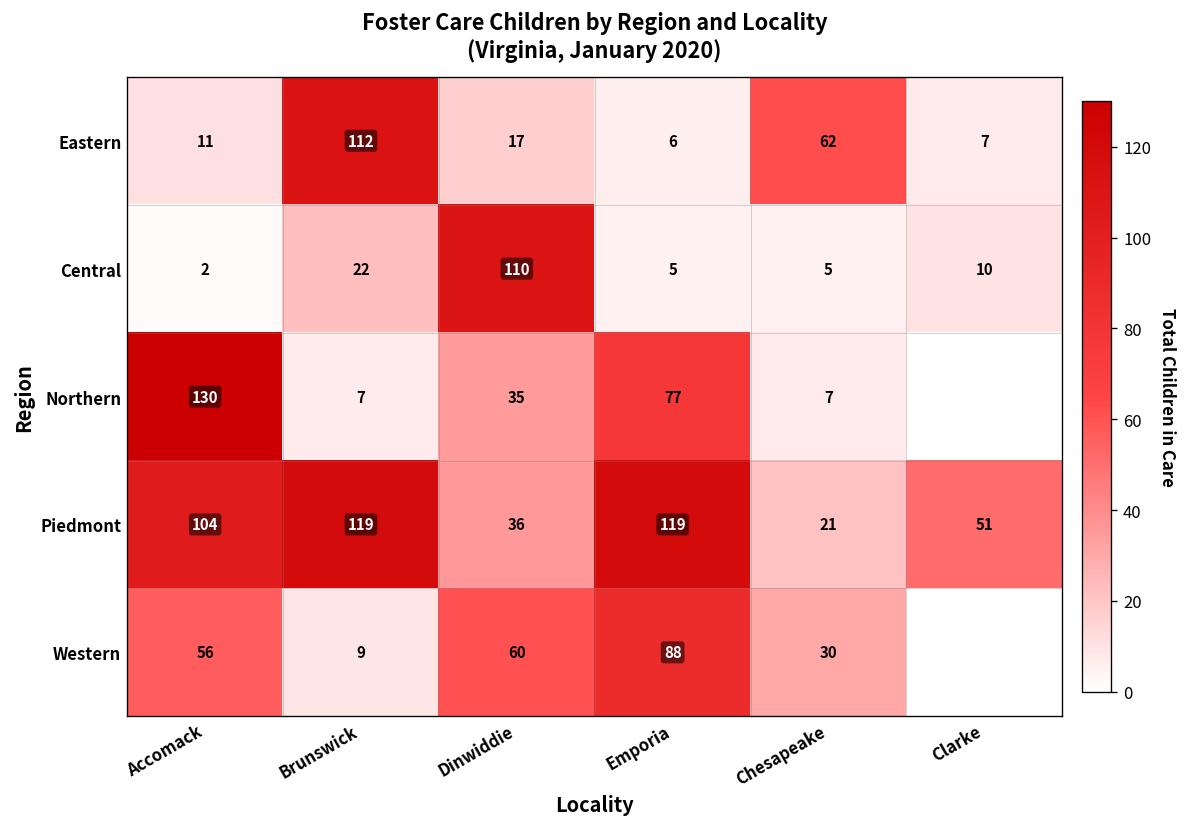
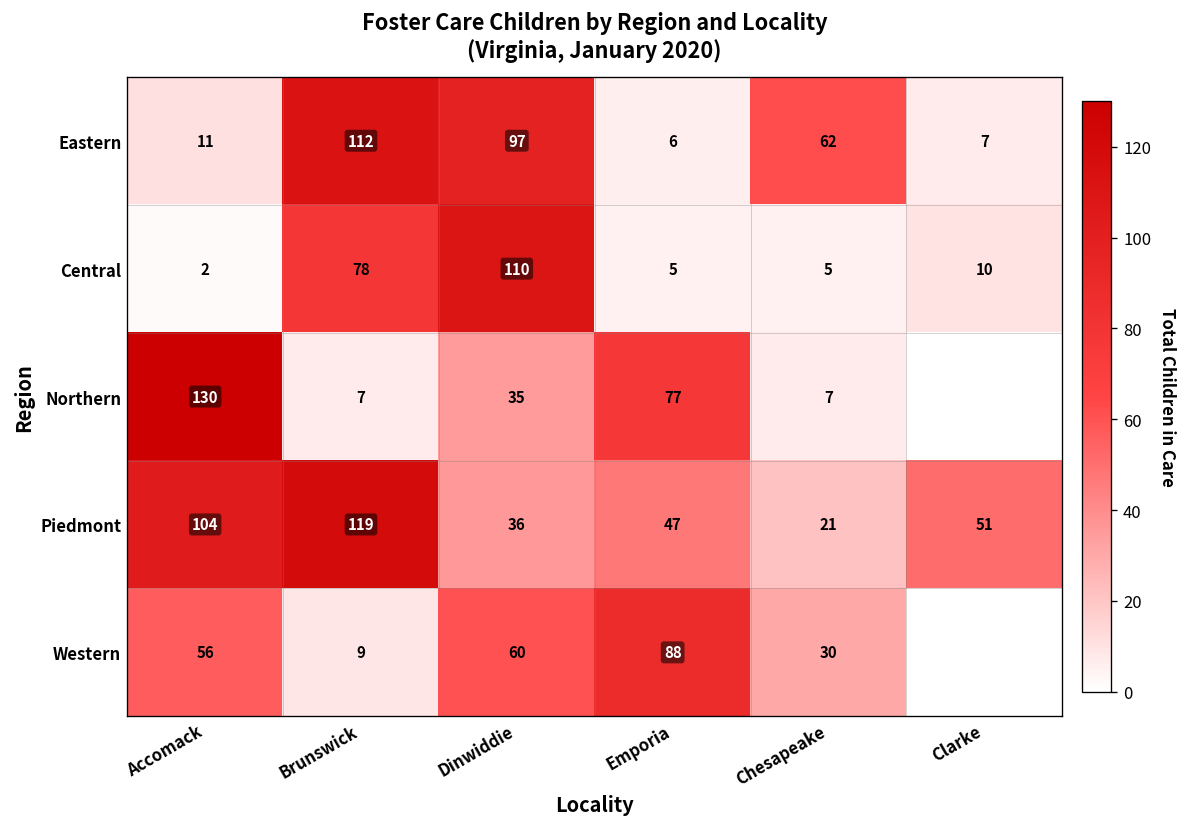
  {
    "Eastern": {
-     "Dinwiddie": 17
+     "Dinwiddie": 97
    },
    "Central": {
-     "Brunswick": 22
+     "Brunswick": 78
    },
    "Piedmont": {
-     "Emporia": 119
+     "Emporia": 47
    }
  }
